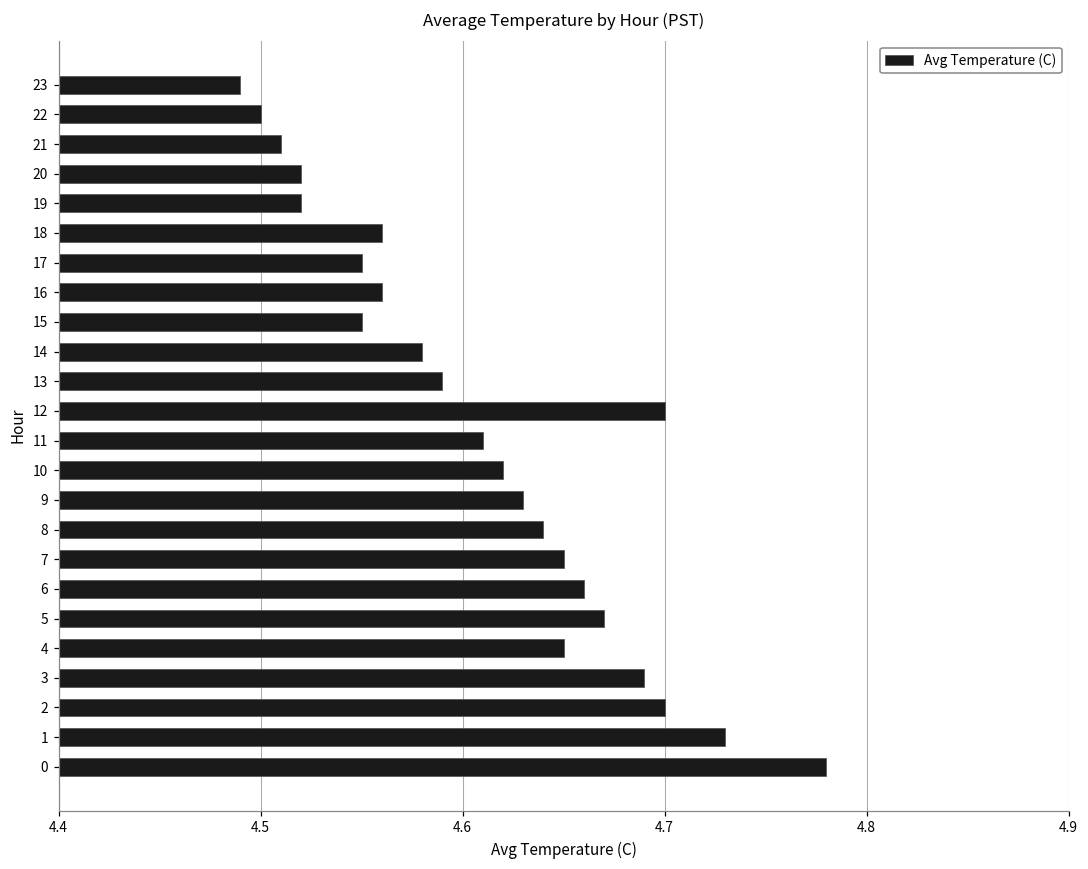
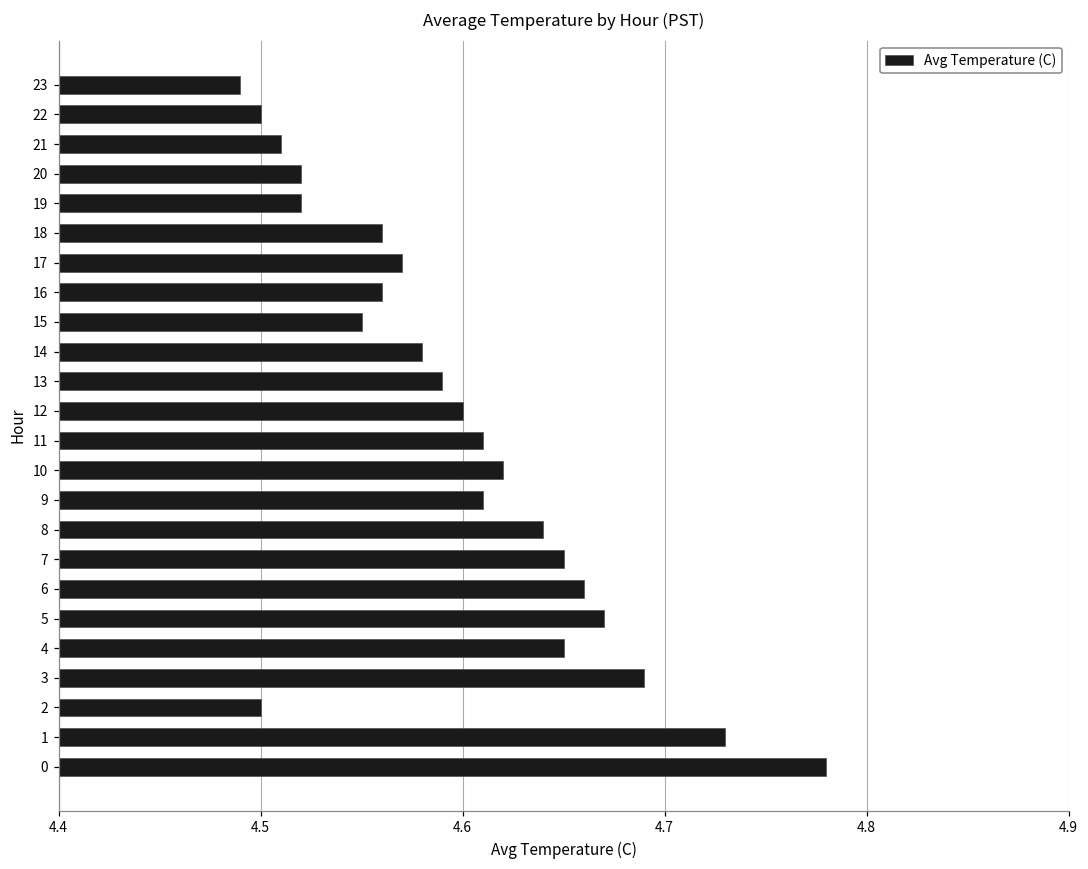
  {
    "23": 4.49,
    "22": 4.50,
    "21": 4.51,
    "20": 4.52,
    "19": 4.52,
    "18": 4.56,
-   "17": 4.55,
+   "17": 4.57,
    "16": 4.56,
    "15": 4.55,
    "14": 4.58,
    "13": 4.59,
-   "12": 4.7,
+   "12": 4.6,
    "11": 4.61,
    "10": 4.62,
-   "9": 4.63,
+   "9": 4.61,
    "8": 4.64,
    "7": 4.65,
    "6": 4.66,
    "5": 4.67,
    "4": 4.65,
    "3": 4.69,
-   "2": 4.7,
+   "2": 4.5,
    "1": 4.73,
    "0": 4.78
  }
